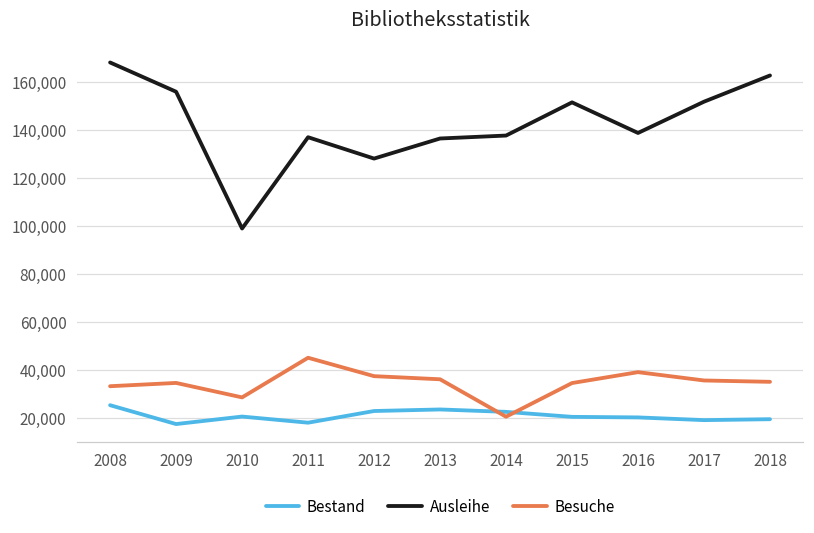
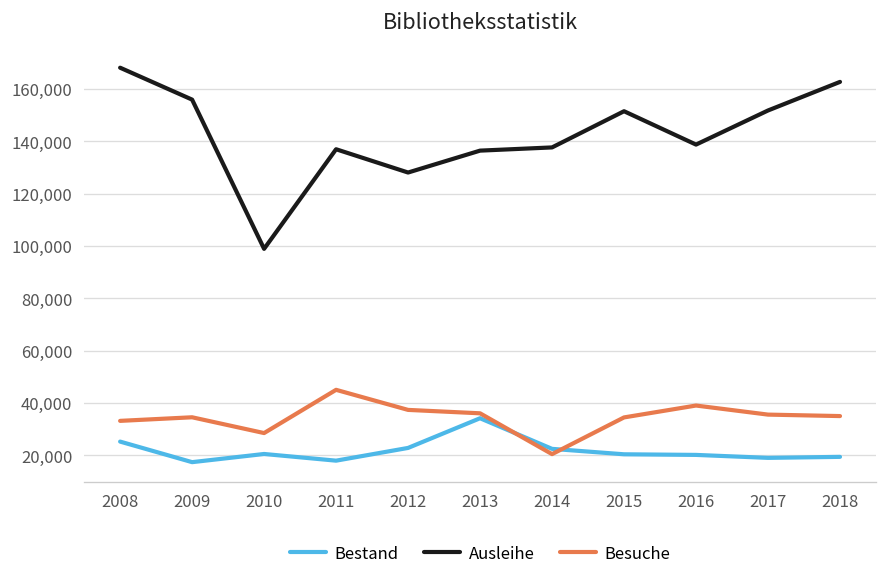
  {
    "Bestand": {
      "2008": "25,000",
      "2009": "17,000",
      "2010": "20,000",
      "2011": "18,000",
      "2012": "23,000",
-     "2013": "23,000",
+     "2013": "34,000",
      "2014": "22,000",
      "2015": "20,000",
      "2016": "20,000",
      "2017": "19,000",
      "2018": "19,000"
    },
    "Ausleihe": {
      "2008": "168,000",
      "2009": "156,000",
      "2010": "99,000",
      "2011": "137,000",
      "2012": "128,000",
      "2013": "136,000",
      "2014": "138,000",
      "2015": "151,000",
      "2016": "139,000",
      "2017": "152,000",
      "2018": "163,000"
    },
    "Besuche": {
      "2008": "33,000",
      "2009": "35,000",
      "2010": "28,000",
      "2011": "45,000",
      "2012": "37,000",
      "2013": "36,000",
      "2014": "20,000",
      "2015": "34,000",
      "2016": "39,000",
      "2017": "36,000",
      "2018": "35,000"
    }
  }
